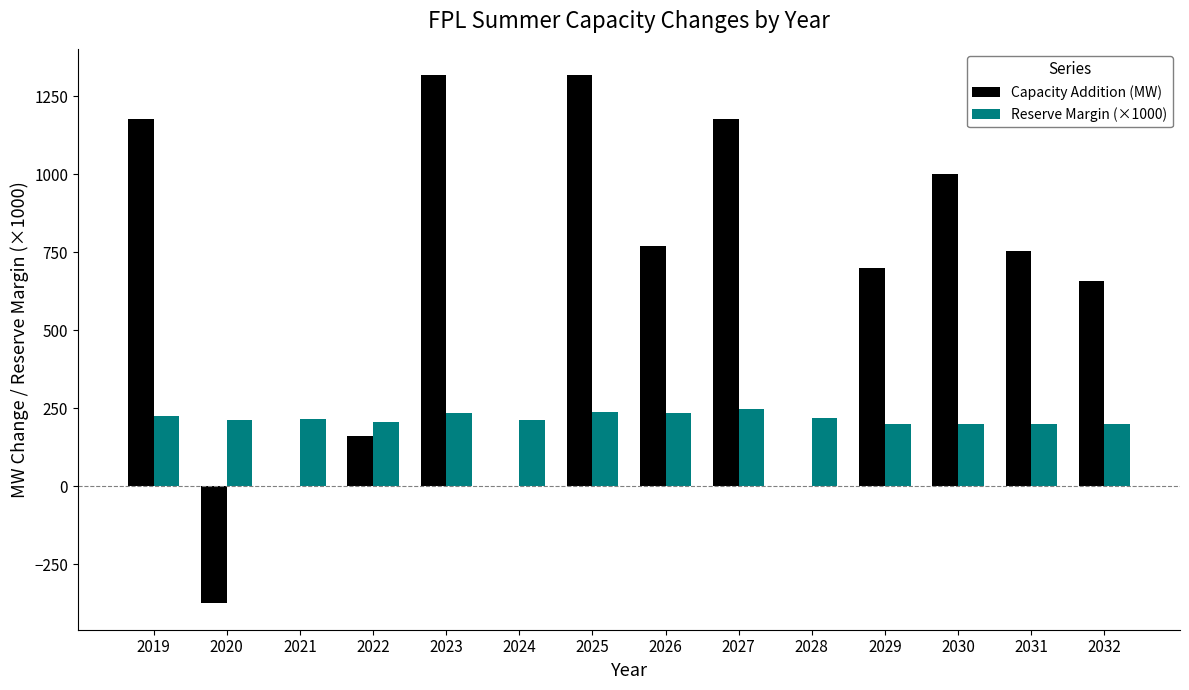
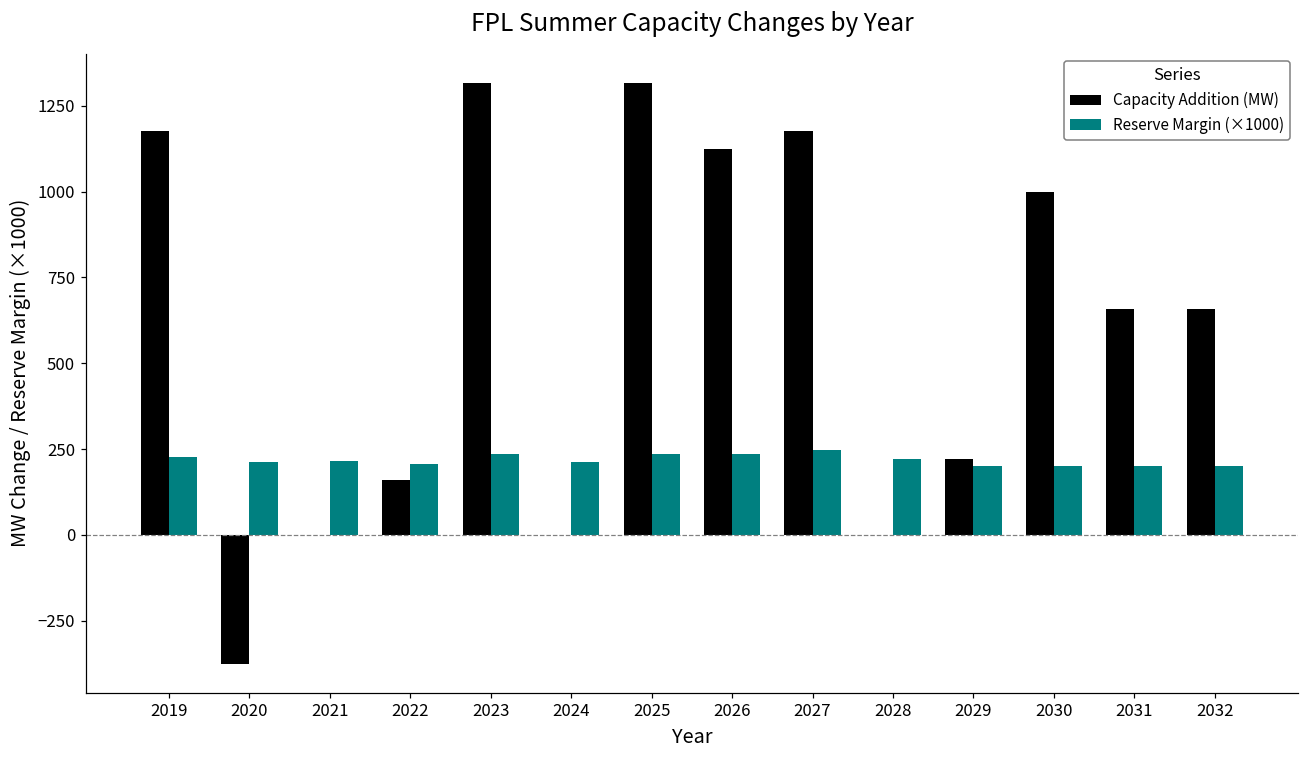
  {
    "Capacity Addition (MW)": {
      "2019": 1180,
      "2020": -380,
      "2021": 0,
      "2022": 160,
      "2023": 1320,
      "2024": 0,
      "2025": 1320,
-     "2026": 770,
+     "2026": 1120,
      "2027": 1180,
      "2028": 0,
-     "2029": 700,
+     "2029": 220,
      "2030": 1000,
-     "2031": 760,
+     "2031": 660,
      "2032": 660
    },
    "Reserve Margin (×1000)": {
      "2019": 230,
      "2020": 210,
      "2021": 210,
      "2022": 210,
      "2023": 240,
      "2024": 210,
      "2025": 240,
      "2026": 240,
      "2027": 250,
      "2028": 220,
      "2029": 200,
      "2030": 200,
      "2031": 200,
      "2032": 200
    }
  }
